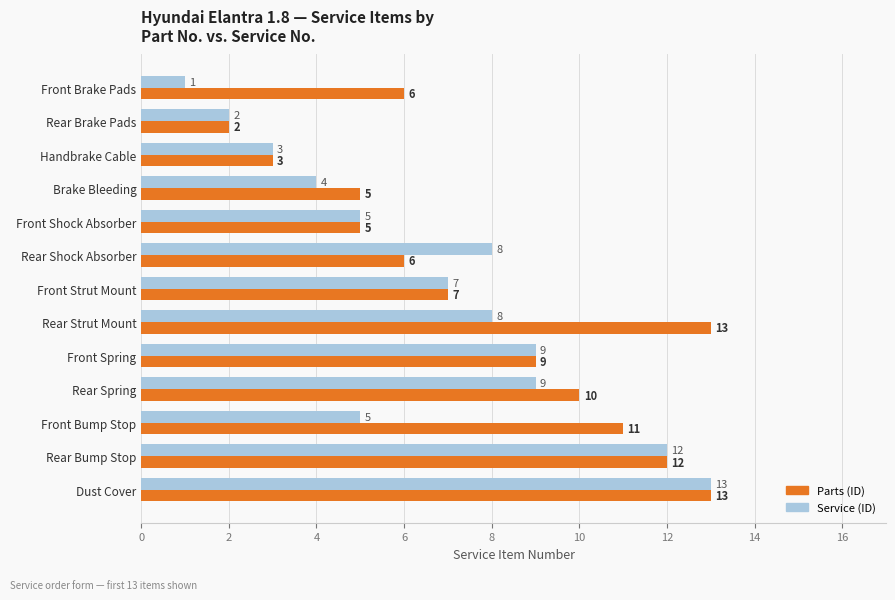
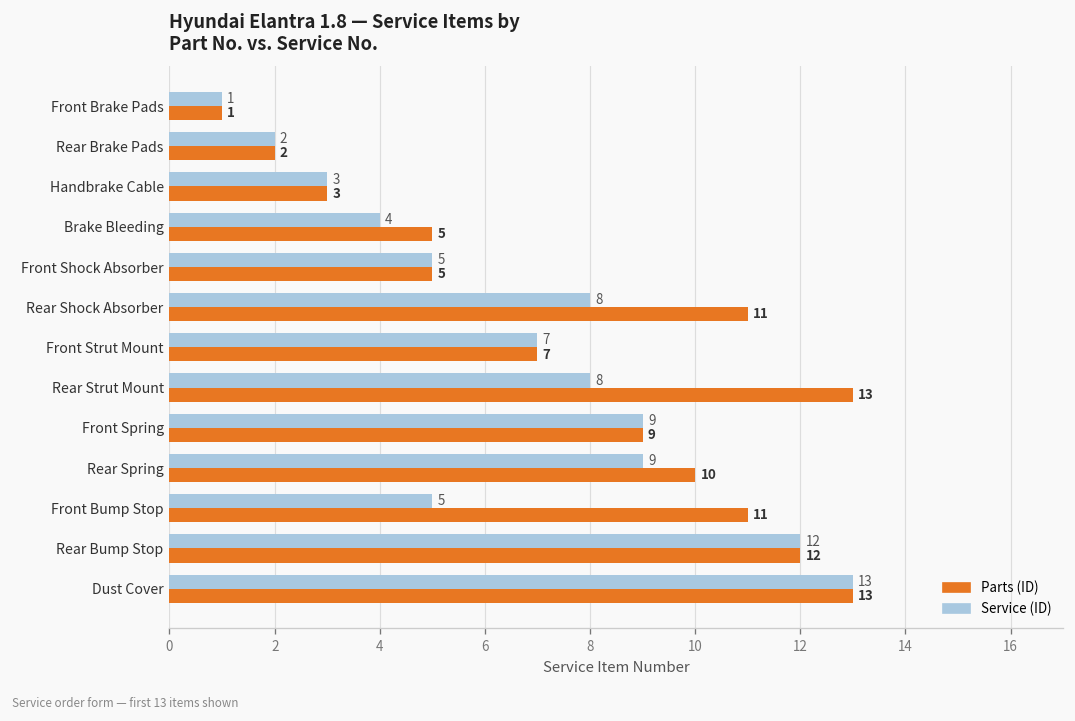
  {
    "Parts (ID)": {
-     "Front Brake Pads": 6,
+     "Front Brake Pads": 1,
      "Rear Brake Pads": 2,
      "Handbrake Cable": 3,
      "Brake Bleeding": 5,
      "Front Shock Absorber": 5,
-     "Rear Shock Absorber": 6,
+     "Rear Shock Absorber": 11,
      "Front Strut Mount": 7,
      "Rear Strut Mount": 13,
      "Front Spring": 9,
      "Rear Spring": 10,
      "Front Bump Stop": 11,
      "Rear Bump Stop": 12,
      "Dust Cover": 13
    },
    "Service (ID)": {
      "Front Brake Pads": 1,
      "Rear Brake Pads": 2,
      "Handbrake Cable": 3,
      "Brake Bleeding": 4,
      "Front Shock Absorber": 5,
      "Rear Shock Absorber": 8,
      "Front Strut Mount": 7,
      "Rear Strut Mount": 8,
      "Front Spring": 9,
      "Rear Spring": 9,
      "Front Bump Stop": 5,
      "Rear Bump Stop": 12,
      "Dust Cover": 13
    }
  }
